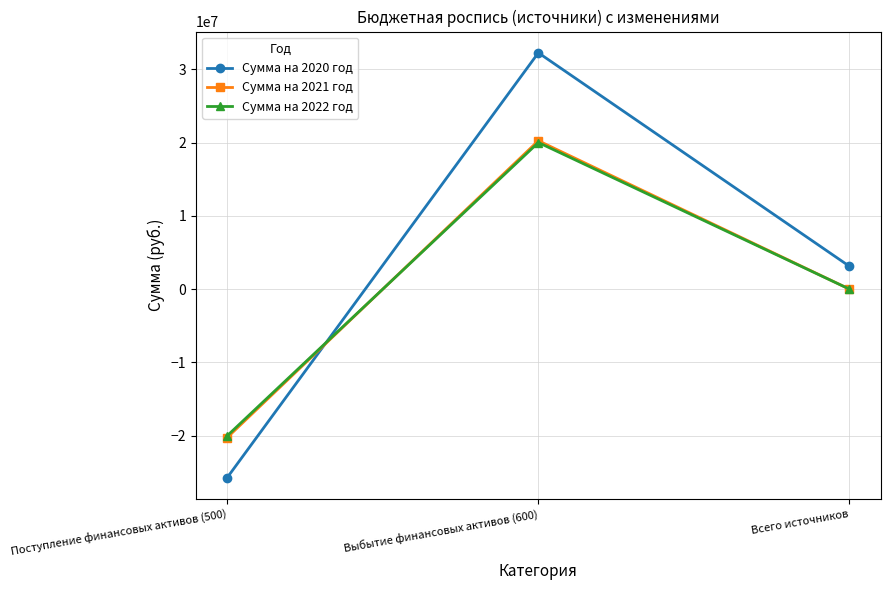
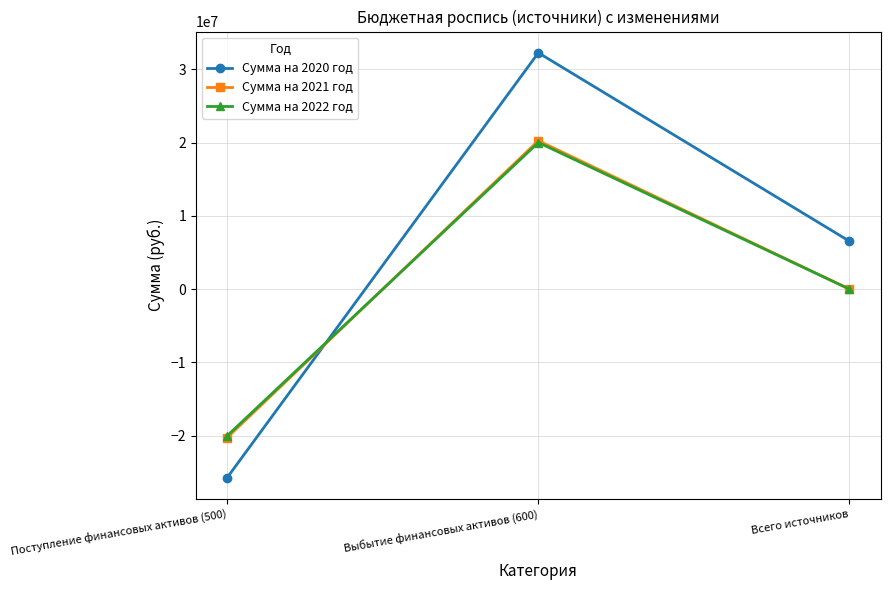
  {
    "Сумма на 2020 год": {
      "Поступление финансовых активов (500)": -26000000,
      "Выбытие финансовых активов (600)": 32000000,
-     "Всего источников": 3000000
+     "Всего источников": 7000000
    }
  }
